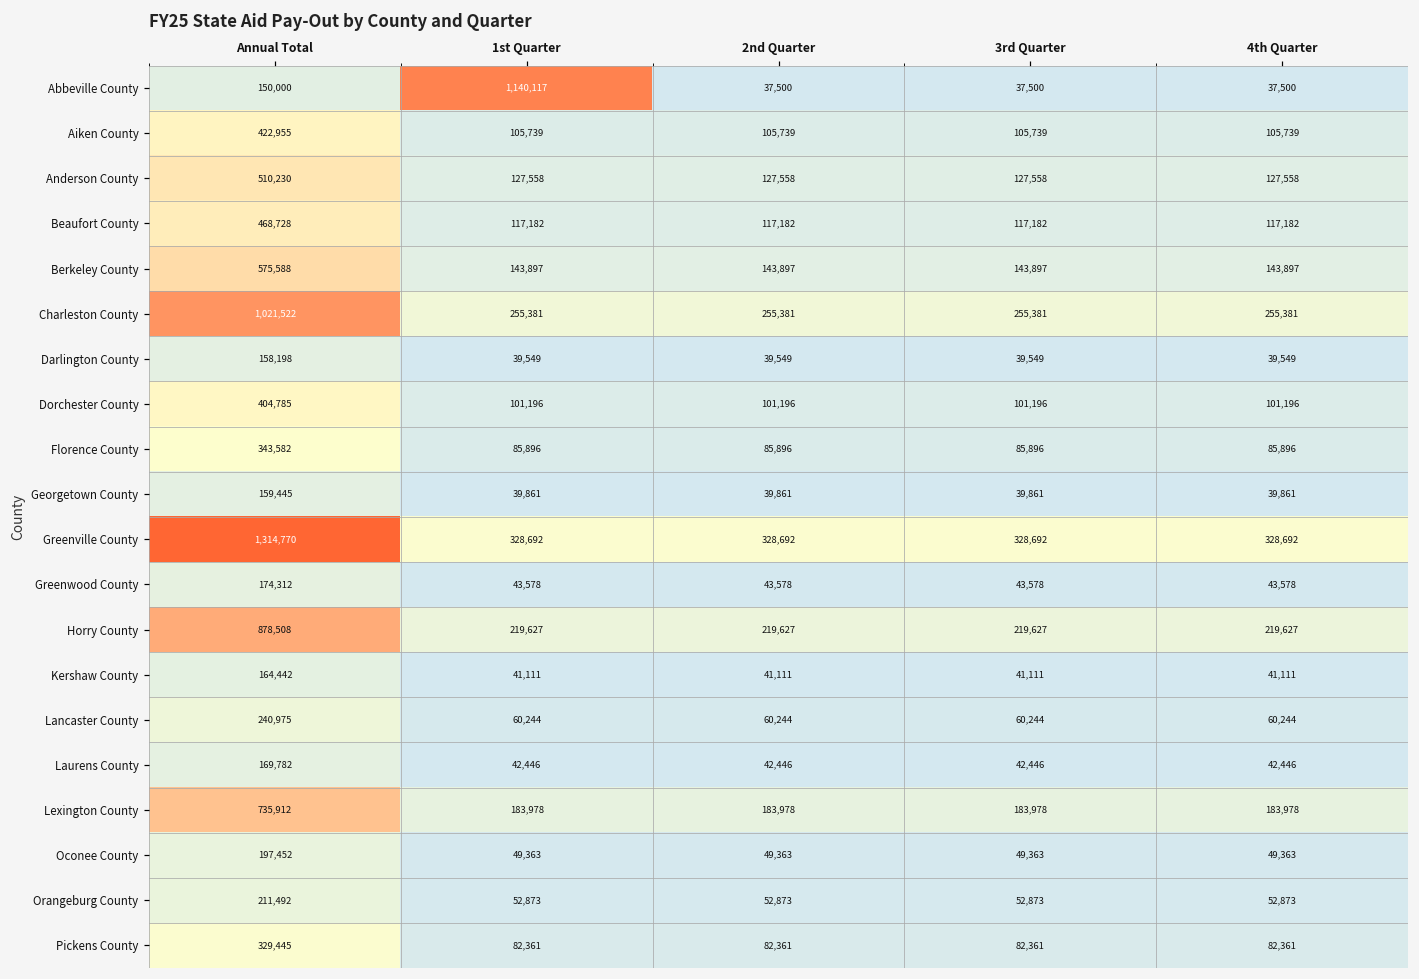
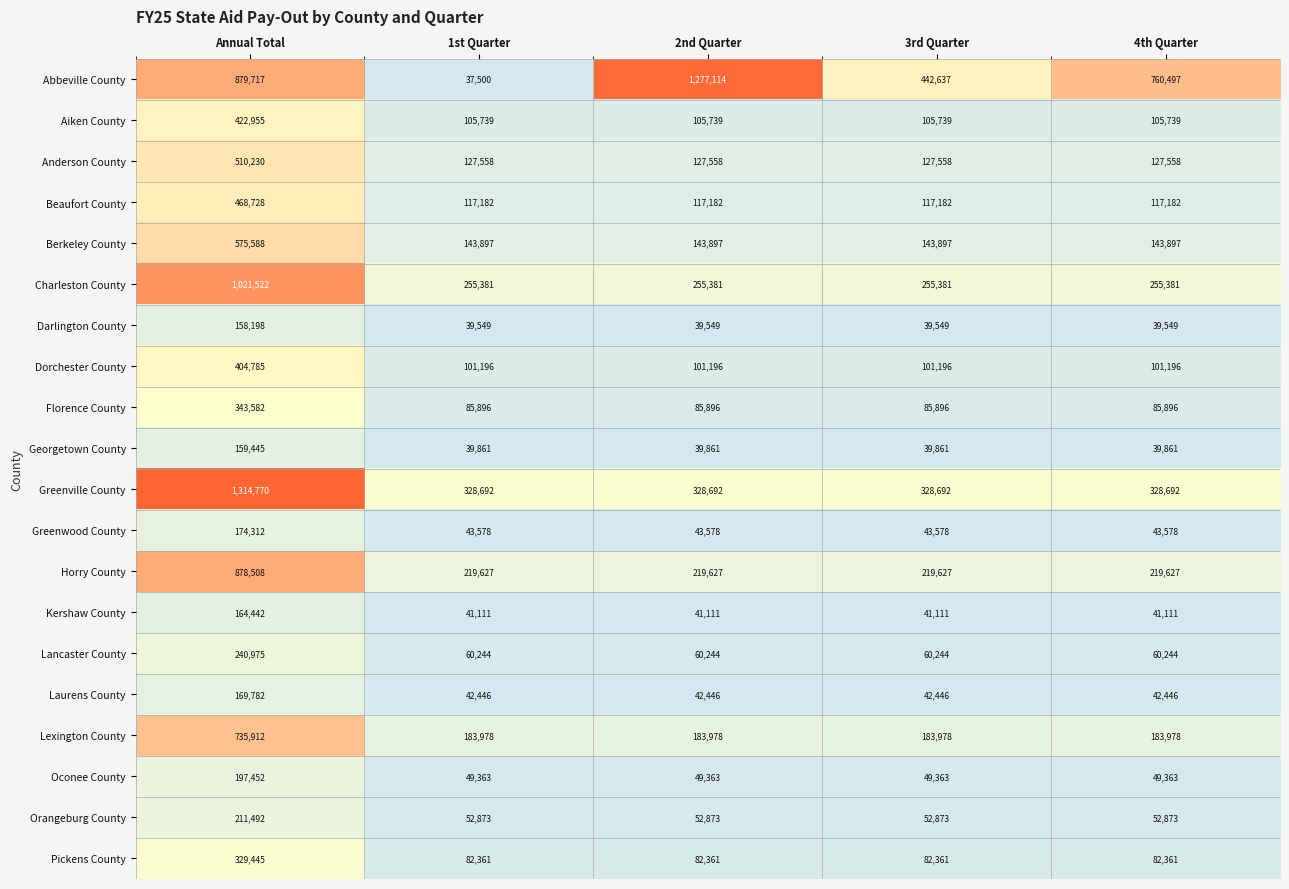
  {
    "Abbeville County": {
-     "Annual Total": "150,000",
-     "1st Quarter": "1,140,117",
-     "2nd Quarter": "37,500",
-     "3rd Quarter": "37,500",
-     "4th Quarter": "37,500"
+     "Annual Total": "879,717",
+     "1st Quarter": "37,500",
+     "2nd Quarter": "1,277,114",
+     "3rd Quarter": "442,637",
+     "4th Quarter": "760,497"
    },
    "Aiken County": {
      "Annual Total": "422,955",
      "1st Quarter": "105,739",
      "2nd Quarter": "105,739",
      "3rd Quarter": "105,739",
      "4th Quarter": "105,739"
    },
    "Anderson County": {
      "Annual Total": "510,230",
      "1st Quarter": "127,558",
      "2nd Quarter": "127,558",
      "3rd Quarter": "127,558",
      "4th Quarter": "127,558"
    },
    "Beaufort County": {
      "Annual Total": "468,728",
      "1st Quarter": "117,182",
      "2nd Quarter": "117,182",
      "3rd Quarter": "117,182",
      "4th Quarter": "117,182"
    },
    "Berkeley County": {
      "Annual Total": "575,588",
      "1st Quarter": "143,897",
      "2nd Quarter": "143,897",
      "3rd Quarter": "143,897",
      "4th Quarter": "143,897"
    },
    "Charleston County": {
      "Annual Total": "1,021,522",
      "1st Quarter": "255,381",
      "2nd Quarter": "255,381",
      "3rd Quarter": "255,381",
      "4th Quarter": "255,381"
    },
    "Darlington County": {
      "Annual Total": "158,198",
      "1st Quarter": "39,549",
      "2nd Quarter": "39,549",
      "3rd Quarter": "39,549",
      "4th Quarter": "39,549"
    },
    "Dorchester County": {
      "Annual Total": "404,785",
      "1st Quarter": "101,196",
      "2nd Quarter": "101,196",
      "3rd Quarter": "101,196",
      "4th Quarter": "101,196"
    },
    "Florence County": {
      "Annual Total": "343,582",
      "1st Quarter": "85,896",
      "2nd Quarter": "85,896",
      "3rd Quarter": "85,896",
      "4th Quarter": "85,896"
    },
    "Georgetown County": {
      "Annual Total": "159,445",
      "1st Quarter": "39,861",
      "2nd Quarter": "39,861",
      "3rd Quarter": "39,861",
      "4th Quarter": "39,861"
    },
    "Greenville County": {
      "Annual Total": "1,314,770",
      "1st Quarter": "328,692",
      "2nd Quarter": "328,692",
      "3rd Quarter": "328,692",
      "4th Quarter": "328,692"
    },
    "Greenwood County": {
      "Annual Total": "174,312",
      "1st Quarter": "43,578",
      "2nd Quarter": "43,578",
      "3rd Quarter": "43,578",
      "4th Quarter": "43,578"
    },
    "Horry County": {
      "Annual Total": "878,508",
      "1st Quarter": "219,627",
      "2nd Quarter": "219,627",
      "3rd Quarter": "219,627",
      "4th Quarter": "219,627"
    },
    "Kershaw County": {
      "Annual Total": "164,442",
      "1st Quarter": "41,111",
      "2nd Quarter": "41,111",
      "3rd Quarter": "41,111",
      "4th Quarter": "41,111"
    },
    "Lancaster County": {
      "Annual Total": "240,975",
      "1st Quarter": "60,244",
      "2nd Quarter": "60,244",
      "3rd Quarter": "60,244",
      "4th Quarter": "60,244"
    },
    "Laurens County": {
      "Annual Total": "169,782",
      "1st Quarter": "42,446",
      "2nd Quarter": "42,446",
      "3rd Quarter": "42,446",
      "4th Quarter": "42,446"
    },
    "Lexington County": {
      "Annual Total": "735,912",
      "1st Quarter": "183,978",
      "2nd Quarter": "183,978",
      "3rd Quarter": "183,978",
      "4th Quarter": "183,978"
    },
    "Oconee County": {
      "Annual Total": "197,452",
      "1st Quarter": "49,363",
      "2nd Quarter": "49,363",
      "3rd Quarter": "49,363",
      "4th Quarter": "49,363"
    },
    "Orangeburg County": {
      "Annual Total": "211,492",
      "1st Quarter": "52,873",
      "2nd Quarter": "52,873",
      "3rd Quarter": "52,873",
      "4th Quarter": "52,873"
    },
    "Pickens County": {
      "Annual Total": "329,445",
      "1st Quarter": "82,361",
      "2nd Quarter": "82,361",
      "3rd Quarter": "82,361",
      "4th Quarter": "82,361"
    }
  }
